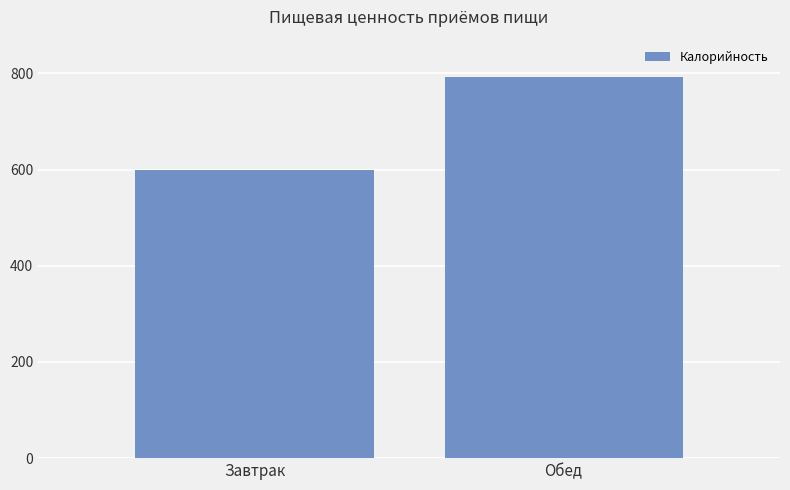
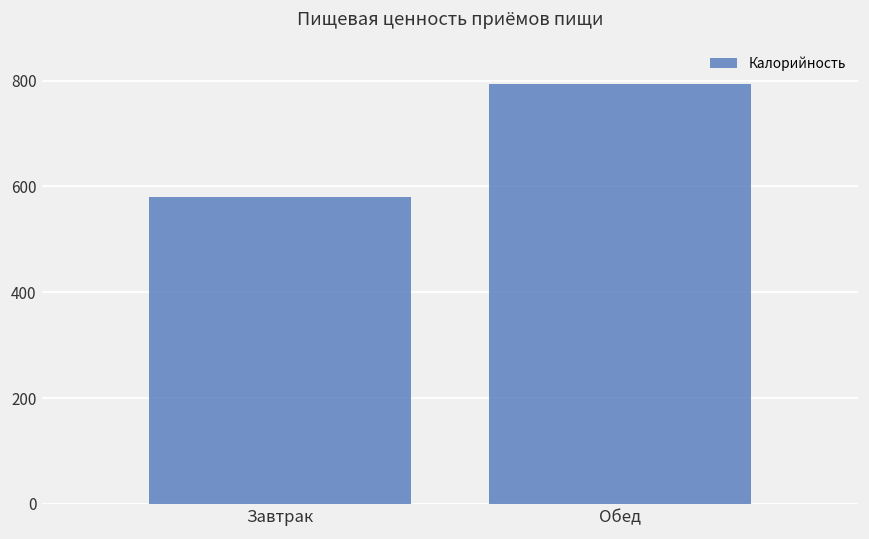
  {
-   "Завтрак": 600,
+   "Завтрак": 580,
    "Обед": 790
  }
